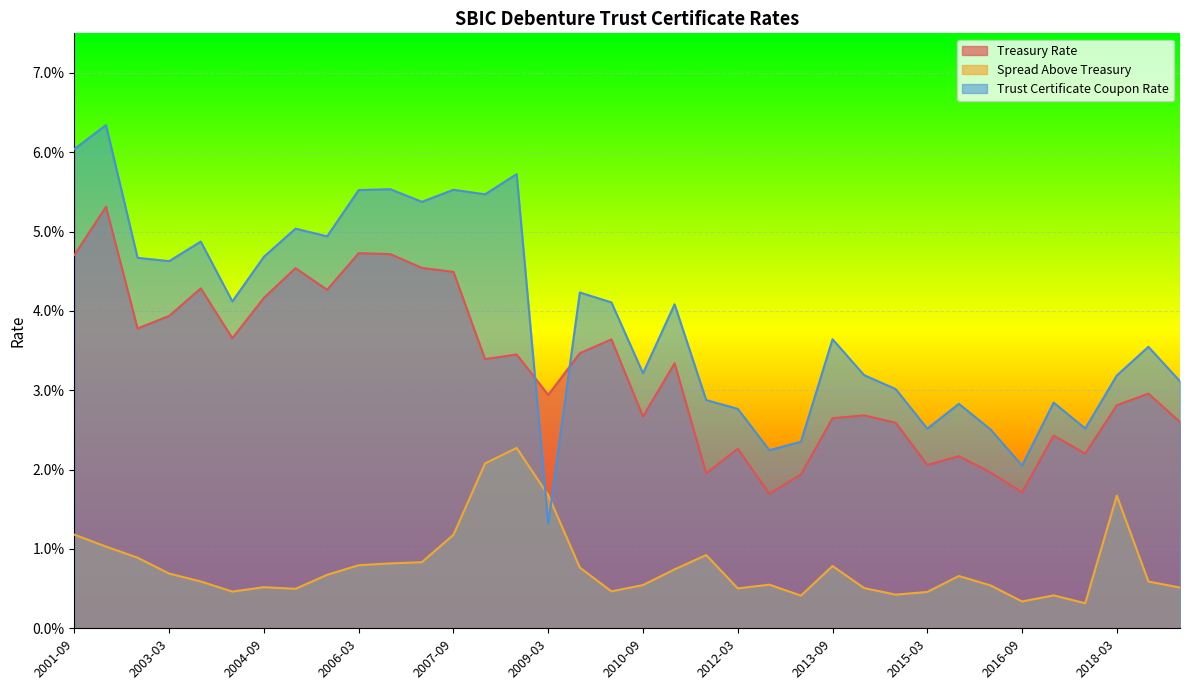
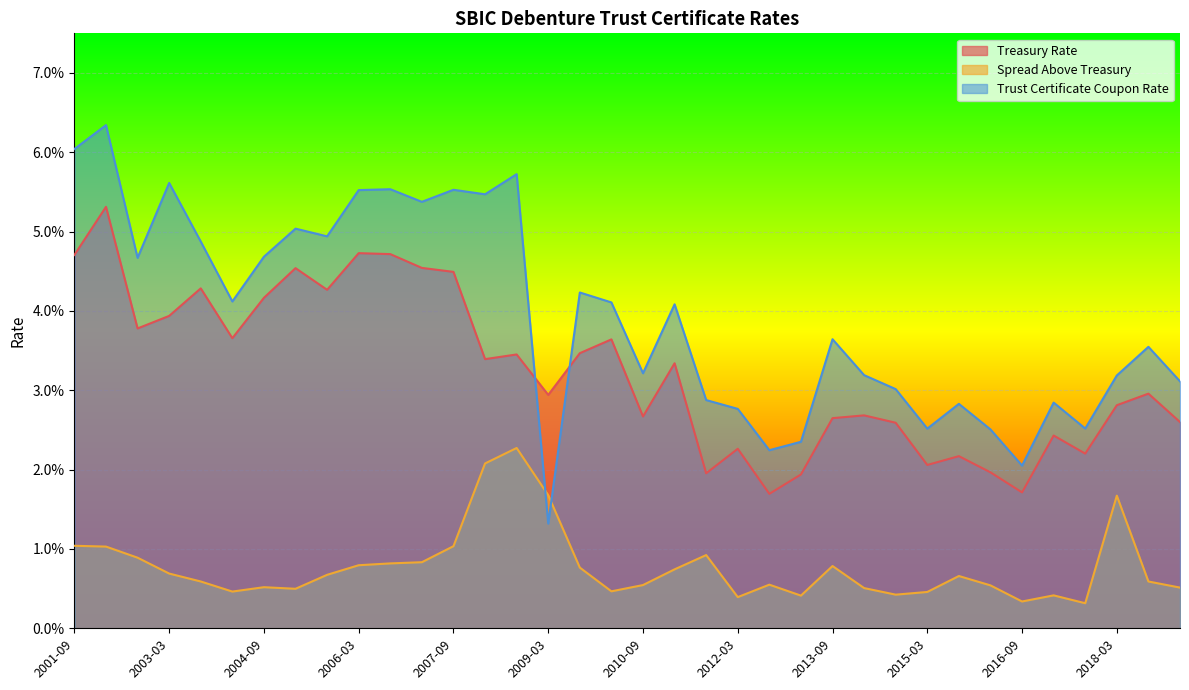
  {
    "Treasury Rate": {
      "2001-09": "4.7%",
      "2003-03": "3.9%",
      "2004-09": "4.2%",
      "2006-03": "4.7%",
      "2007-09": "4.5%",
      "2009-03": "2.9%",
      "2010-09": "2.7%",
      "2012-03": "2.3%",
      "2013-09": "2.6%",
      "2015-03": "2.1%",
      "2016-09": "1.7%",
      "2018-03": "2.8%"
    },
    "Spread Above Treasury": {
-     "2001-09": "1.2%",
+     "2001-09": "1.0%",
      "2003-03": "0.7%",
      "2004-09": "0.5%",
      "2006-03": "0.8%",
-     "2007-09": "1.2%",
+     "2007-09": "1.0%",
      "2009-03": "1.7%",
      "2010-09": "0.5%",
-     "2012-03": "0.5%",
+     "2012-03": "0.4%",
      "2013-09": "0.8%",
      "2015-03": "0.5%",
      "2016-09": "0.3%",
      "2018-03": "1.7%"
    },
    "Trust Certificate Coupon Rate": {
      "2001-09": "6.0%",
-     "2003-03": "4.6%",
+     "2003-03": "5.6%",
      "2004-09": "4.7%",
      "2006-03": "5.5%",
      "2007-09": "5.5%",
      "2009-03": "1.3%",
      "2010-09": "3.2%",
      "2012-03": "2.8%",
      "2013-09": "3.6%",
      "2015-03": "2.5%",
      "2016-09": "2.1%",
      "2018-03": "3.2%"
    }
  }
